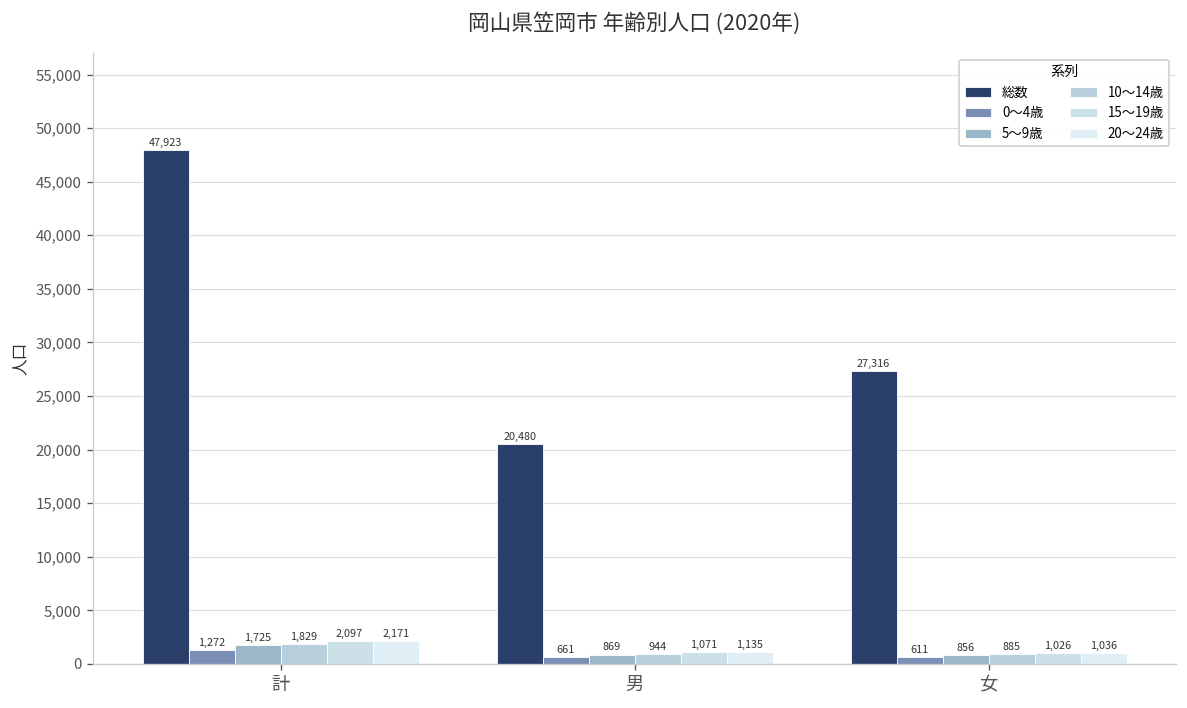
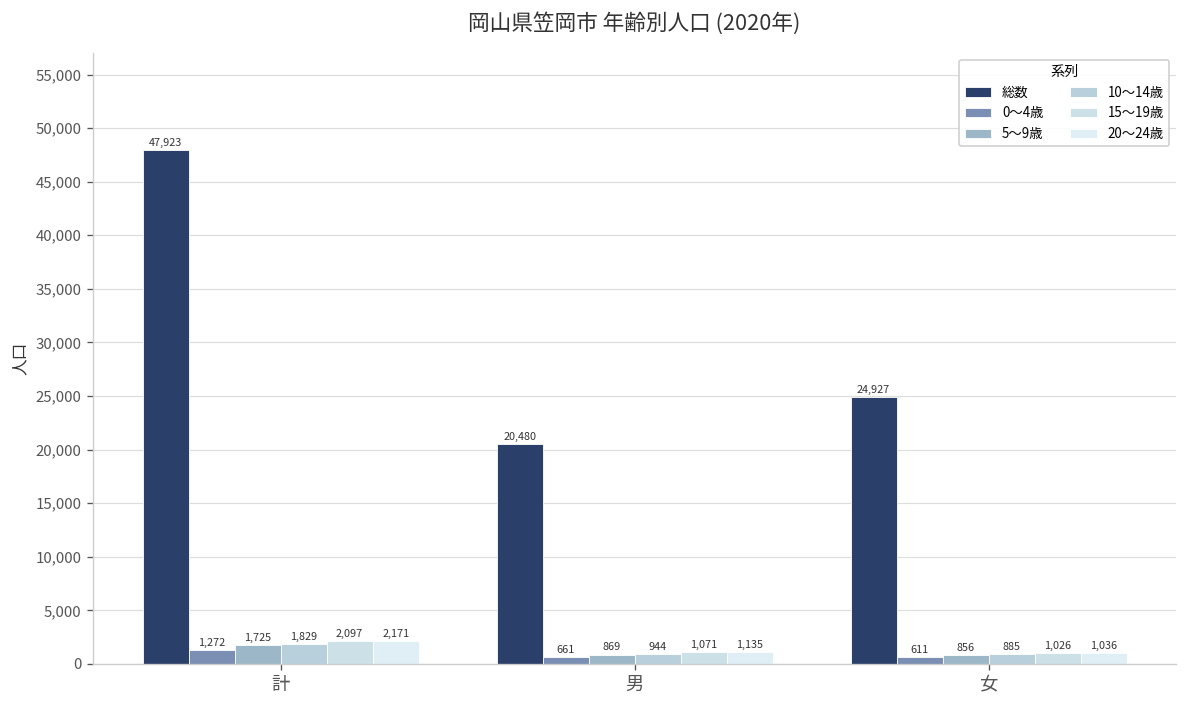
  {
    "総数": {
      "計": "47,923",
      "男": "20,480",
-     "女": "27,316"
+     "女": "24,927"
    }
  }
